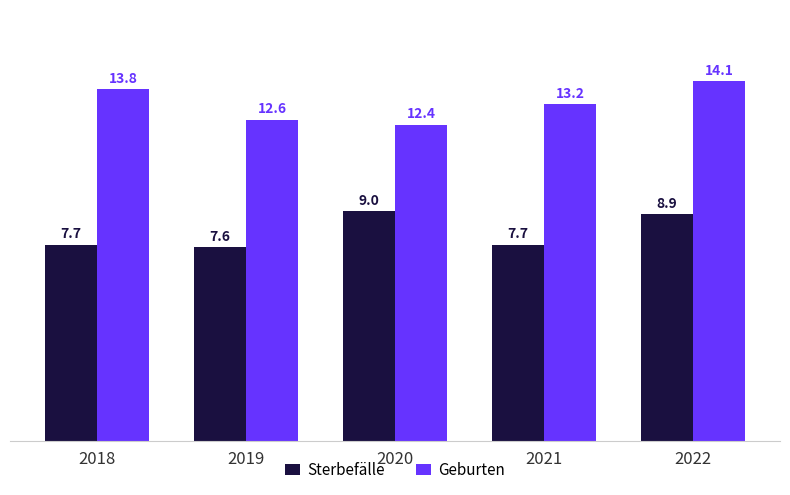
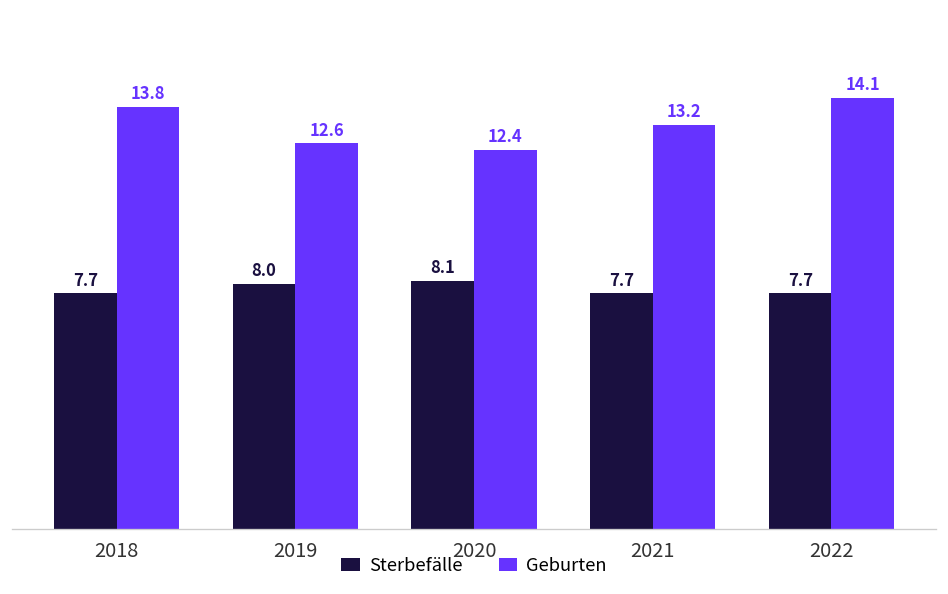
  {
    "Sterbefälle": {
      "2018": 7.7,
-     "2019": 7.6,
-     "2020": 9.0,
+     "2019": 8.0,
+     "2020": 8.1,
      "2021": 7.7,
-     "2022": 8.9
+     "2022": 7.7
    },
    "Geburten": {
      "2018": 13.8,
      "2019": 12.6,
      "2020": 12.4,
      "2021": 13.2,
      "2022": 14.1
    }
  }
